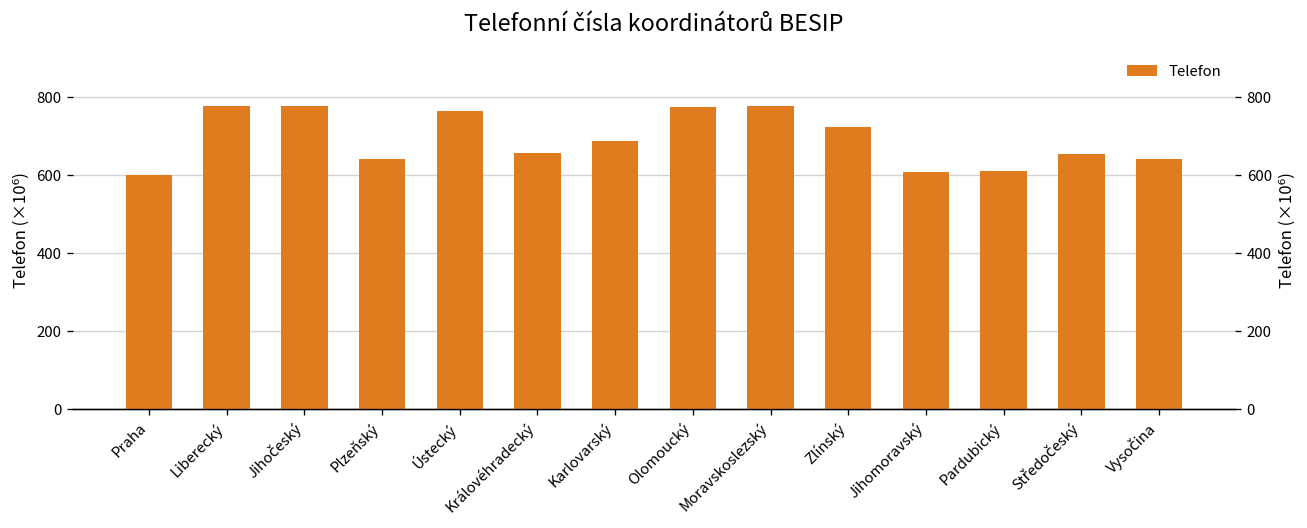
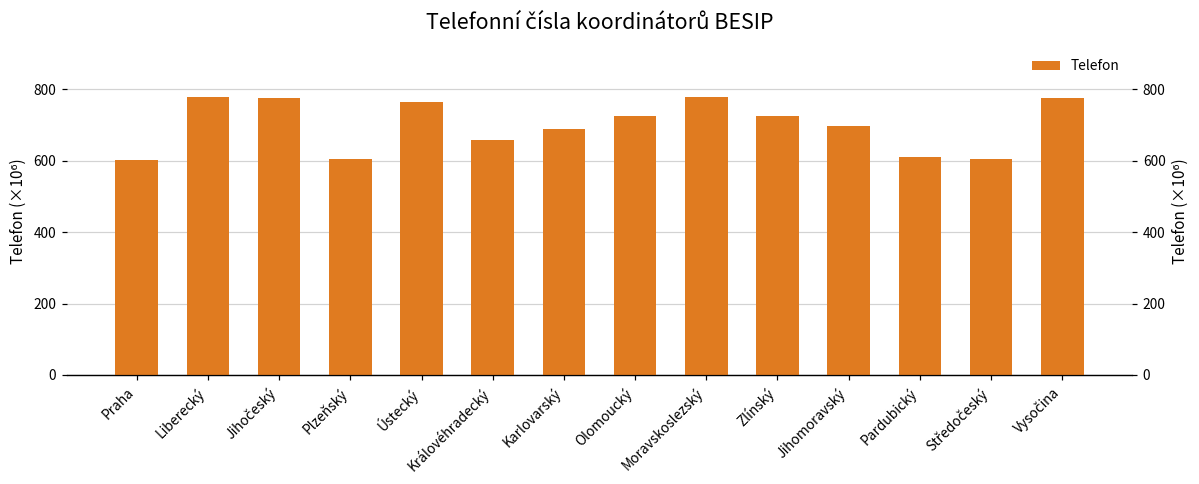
  {
    "Praha": 600,
    "Liberecký": 780,
    "Jihočeský": 780,
-   "Plzeňský": 640,
+   "Plzeňský": 600,
    "Ústecký": 770,
    "Královéhradecký": 660,
    "Karlovarský": 690,
-   "Olomoucký": 770,
+   "Olomoucký": 720,
    "Moravskoslezský": 780,
    "Zlínský": 720,
-   "Jihomoravský": 610,
+   "Jihomoravský": 700,
    "Pardubický": 610,
-   "Středočeský": 650,
-   "Vysočina": 640
+   "Středočeský": 600,
+   "Vysočina": 770
  }
